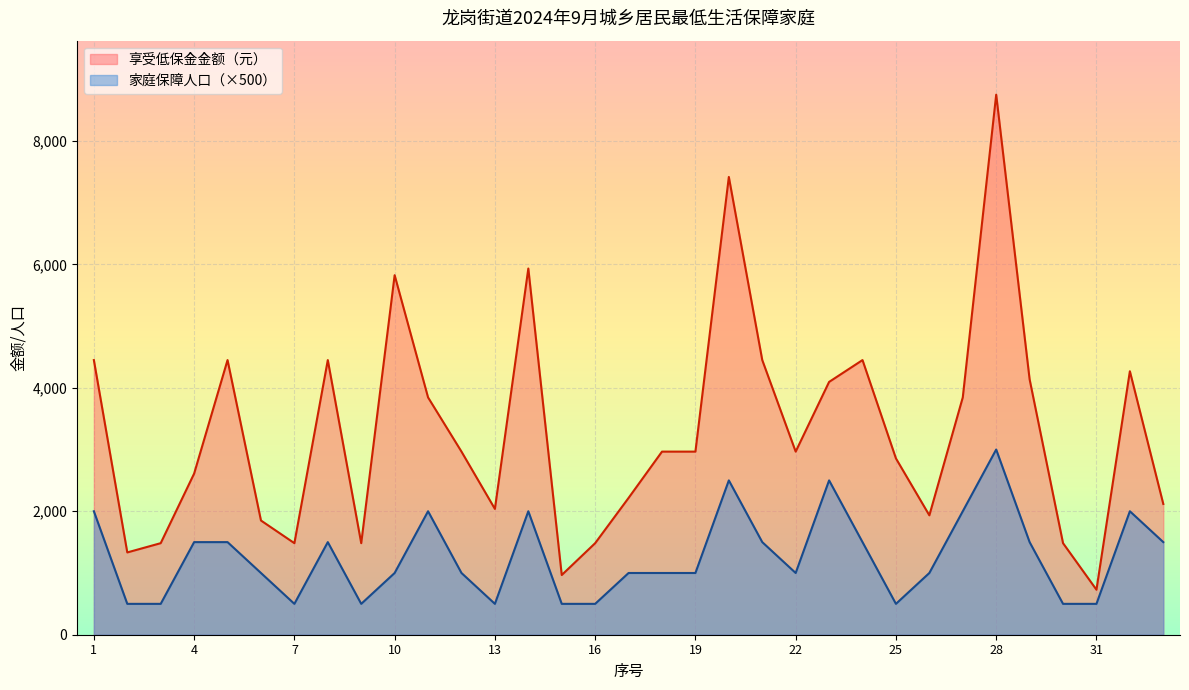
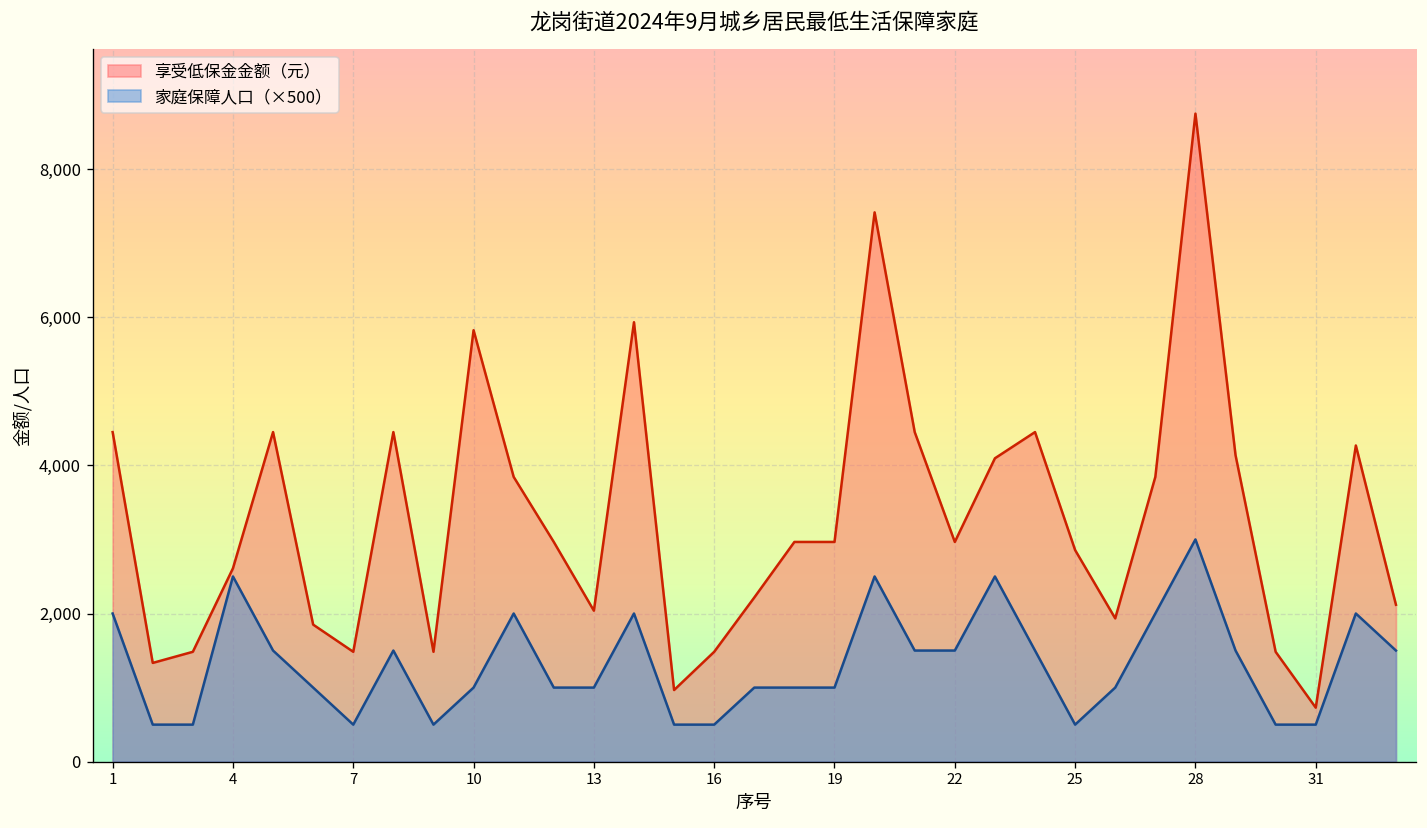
  {
    "享受低保金金额（元）": {
      "1": "4,400",
      "4": "2,600",
      "7": "1,500",
      "10": "5,800",
      "13": "2,000",
      "16": "1,500",
      "19": "3,000",
      "22": "3,000",
      "25": "2,900",
      "28": "8,700",
      "31": "700"
    },
    "家庭保障人口（×500）": {
      "1": "2,000",
-     "4": "1,500",
+     "4": "2,500",
      "7": "500",
      "10": "1,000",
-     "13": "500",
+     "13": "1,000",
      "16": "500",
      "19": "1,000",
-     "22": "1,000",
+     "22": "1,500",
      "25": "500",
      "28": "3,000",
      "31": "500"
    }
  }
